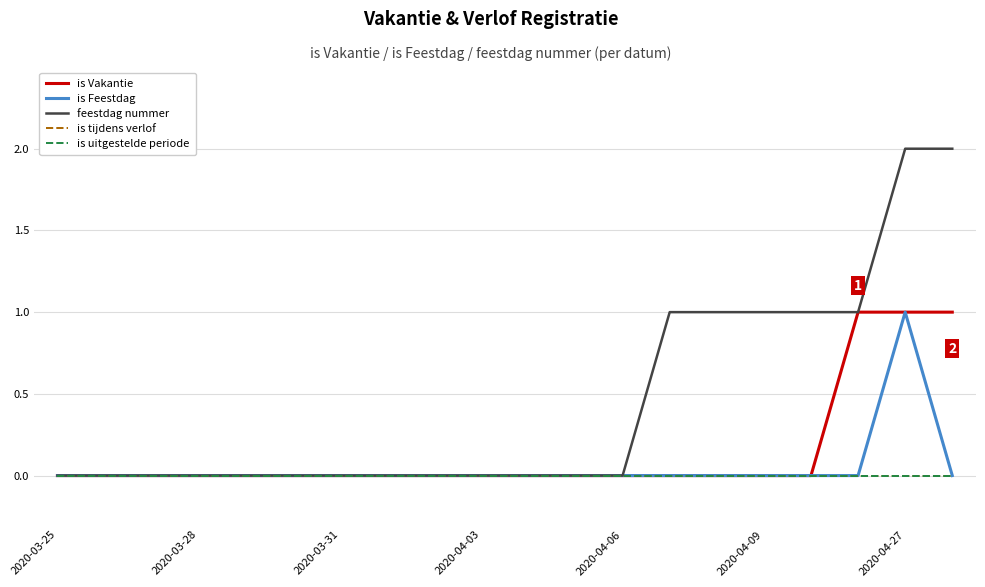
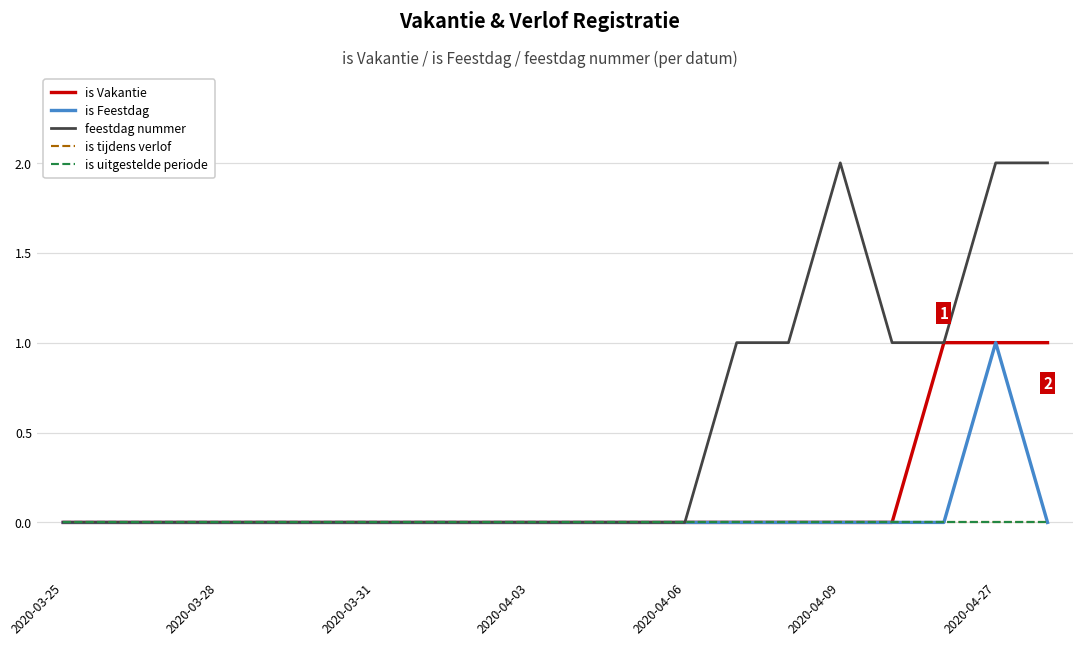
  {
    "feestdag nummer": {
-     "2020-04-09": 1,
+     "2020-04-09": 2,
      "2020-04-27": 2
    },
    "is uitgestelde periode": {
      "2020-04-27": 0
    }
  }
